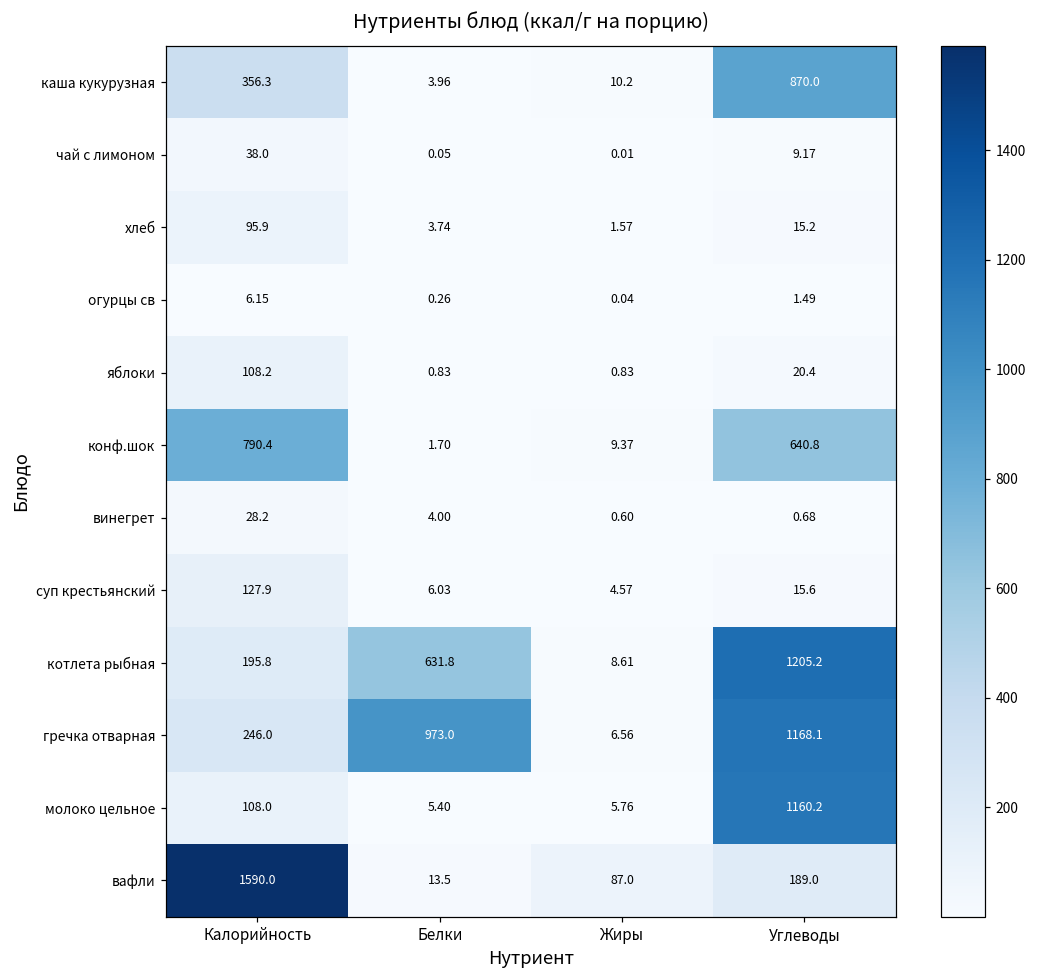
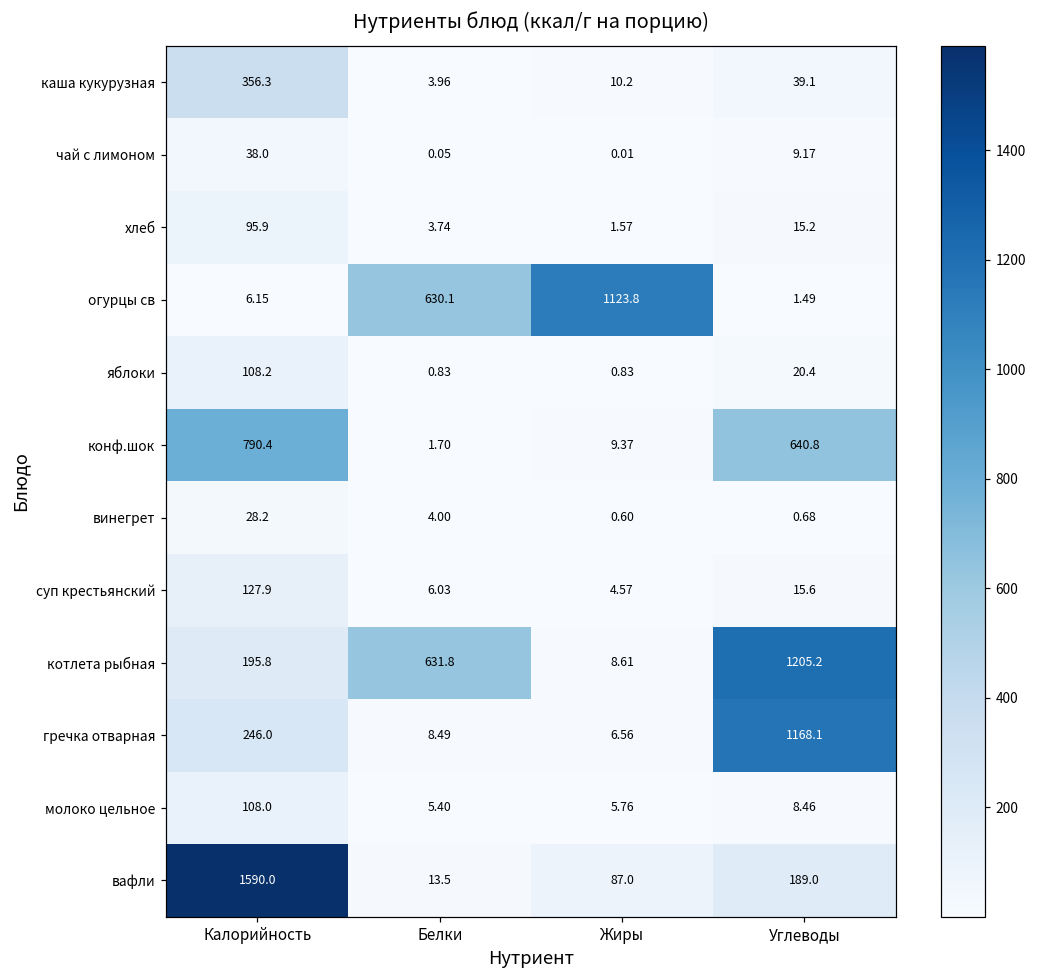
  {
    "каша кукурузная": {
      "Калорийность": 356.3,
      "Белки": 3.96,
      "Жиры": 10.2,
-     "Углеводы": 870.0
+     "Углеводы": 39.1
    },
    "чай с лимоном": {
      "Калорийность": 38.0,
      "Белки": 0.05,
      "Жиры": 0.01,
      "Углеводы": 9.17
    },
    "хлеб": {
      "Калорийность": 95.9,
      "Белки": 3.74,
      "Жиры": 1.57,
      "Углеводы": 15.2
    },
    "огурцы св": {
      "Калорийность": 6.15,
-     "Белки": 0.26,
-     "Жиры": 0.04,
+     "Белки": 630.1,
+     "Жиры": 1123.8,
      "Углеводы": 1.49
    },
    "яблоки": {
      "Калорийность": 108.2,
      "Белки": 0.83,
      "Жиры": 0.83,
      "Углеводы": 20.4
    },
    "конф.шок": {
      "Калорийность": 790.4,
      "Белки": 1.70,
      "Жиры": 9.37,
      "Углеводы": 640.8
    },
    "винегрет": {
      "Калорийность": 28.2,
      "Белки": 4.00,
      "Жиры": 0.60,
      "Углеводы": 0.68
    },
    "суп крестьянский": {
      "Калорийность": 127.9,
      "Белки": 6.03,
      "Жиры": 4.57,
      "Углеводы": 15.6
    },
    "котлета рыбная": {
      "Калорийность": 195.8,
      "Белки": 631.8,
      "Жиры": 8.61,
      "Углеводы": 1205.2
    },
    "гречка отварная": {
      "Калорийность": 246.0,
-     "Белки": 973.0,
+     "Белки": 8.49,
      "Жиры": 6.56,
      "Углеводы": 1168.1
    },
    "молоко цельное": {
      "Калорийность": 108.0,
      "Белки": 5.40,
      "Жиры": 5.76,
-     "Углеводы": 1160.2
+     "Углеводы": 8.46
    },
    "вафли": {
      "Калорийность": 1590.0,
      "Белки": 13.5,
      "Жиры": 87.0,
      "Углеводы": 189.0
    }
  }
